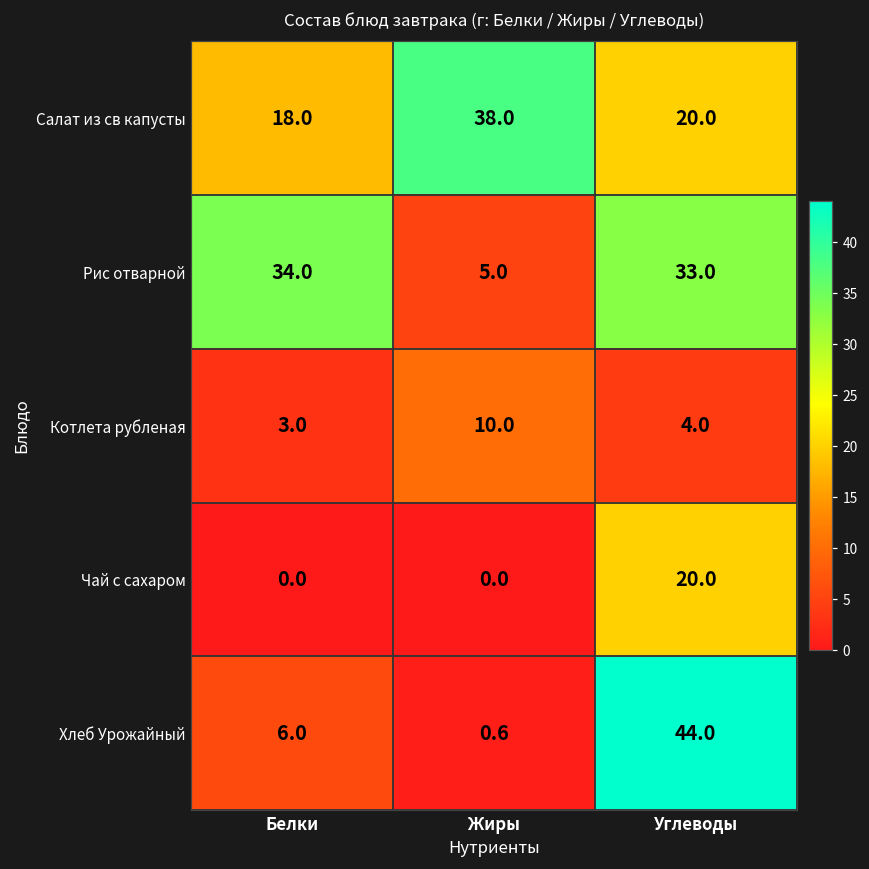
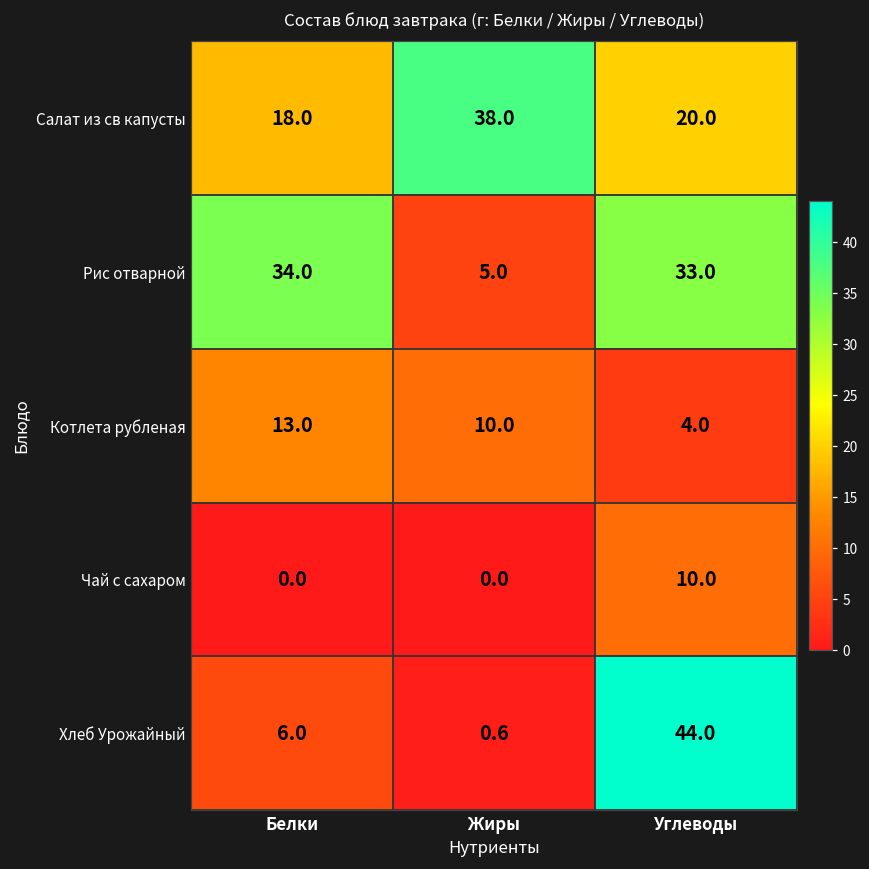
  {
    "Салат из св капусты": {
      "Белки": 18.0,
      "Жиры": 38.0,
      "Углеводы": 20.0
    },
    "Рис отварной": {
      "Белки": 34.0,
      "Жиры": 5.0,
      "Углеводы": 33.0
    },
    "Котлета рубленая": {
-     "Белки": 3.0,
+     "Белки": 13.0,
      "Жиры": 10.0,
      "Углеводы": 4.0
    },
    "Чай с сахаром": {
      "Белки": 0.0,
      "Жиры": 0.0,
-     "Углеводы": 20.0
+     "Углеводы": 10.0
    },
    "Хлеб Урожайный": {
      "Белки": 6.0,
      "Жиры": 0.6,
      "Углеводы": 44.0
    }
  }
